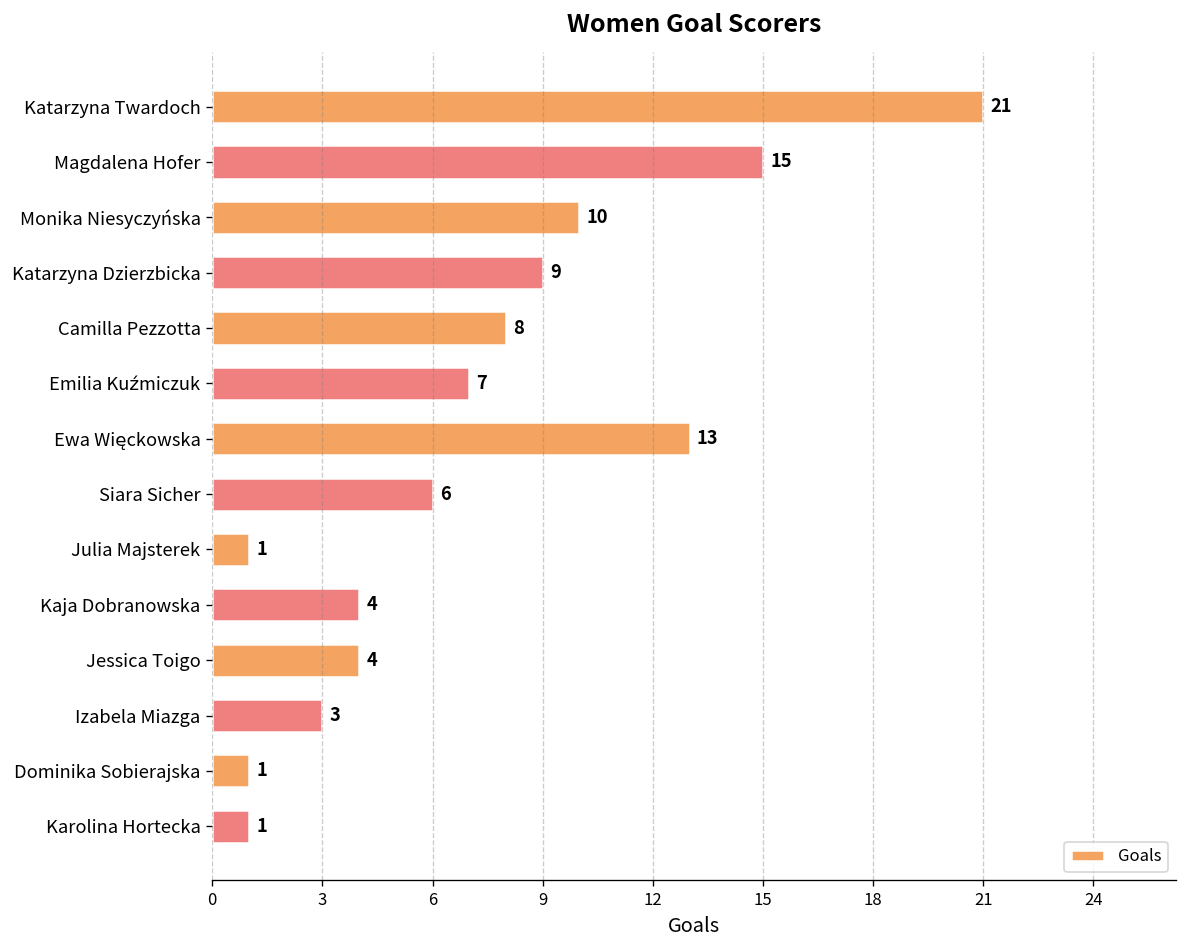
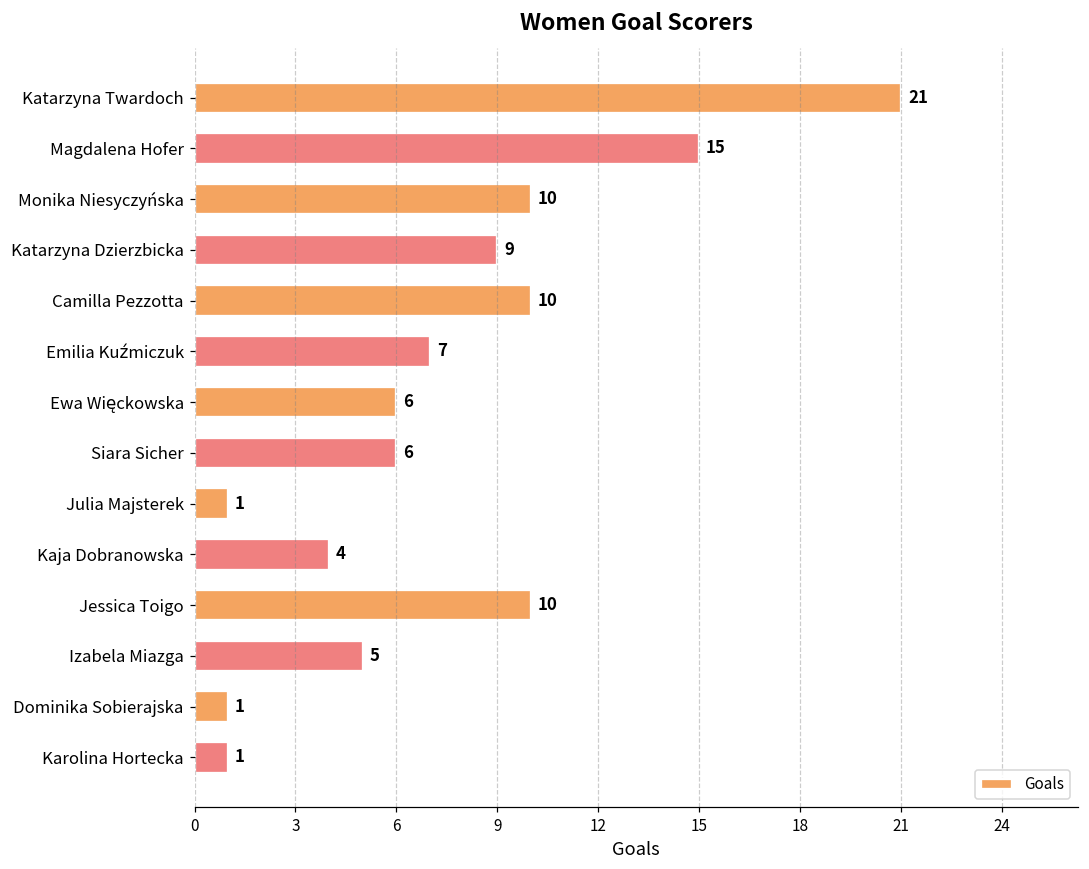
  {
    "Katarzyna Twardoch": 21,
    "Magdalena Hofer": 15,
    "Monika Niesyczyńska": 10,
    "Katarzyna Dzierzbicka": 9,
-   "Camilla Pezzotta": 8,
+   "Camilla Pezzotta": 10,
    "Emilia Kuźmiczuk": 7,
-   "Ewa Więckowska": 13,
+   "Ewa Więckowska": 6,
    "Siara Sicher": 6,
    "Julia Majsterek": 1,
    "Kaja Dobranowska": 4,
-   "Jessica Toigo": 4,
-   "Izabela Miazga": 3,
+   "Jessica Toigo": 10,
+   "Izabela Miazga": 5,
    "Dominika Sobierajska": 1,
    "Karolina Hortecka": 1
  }
